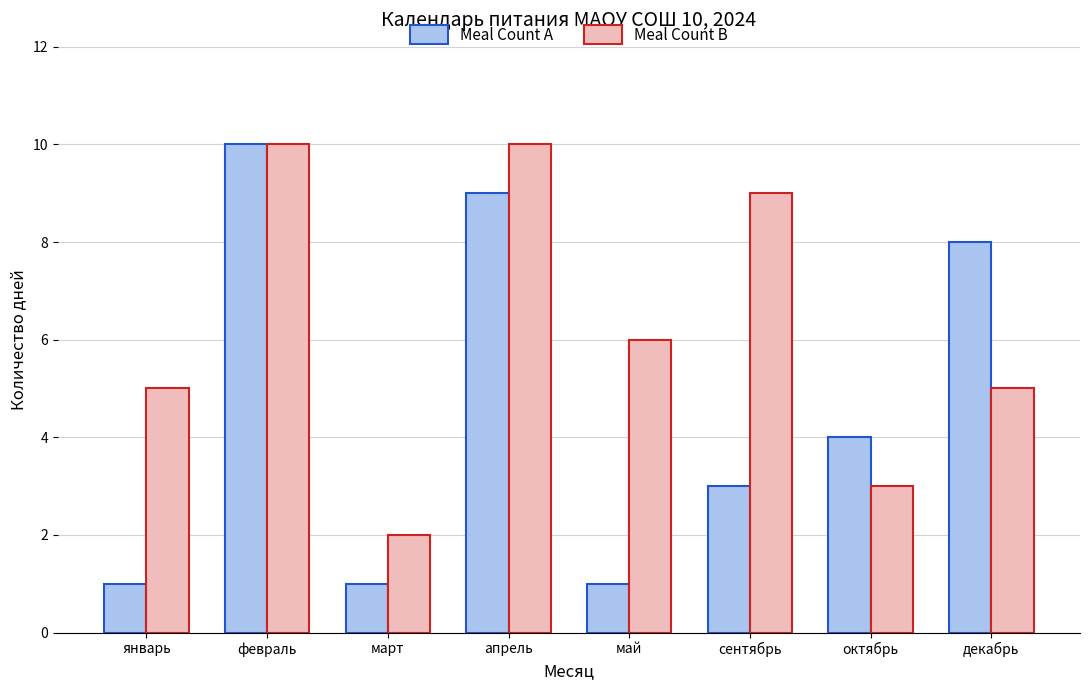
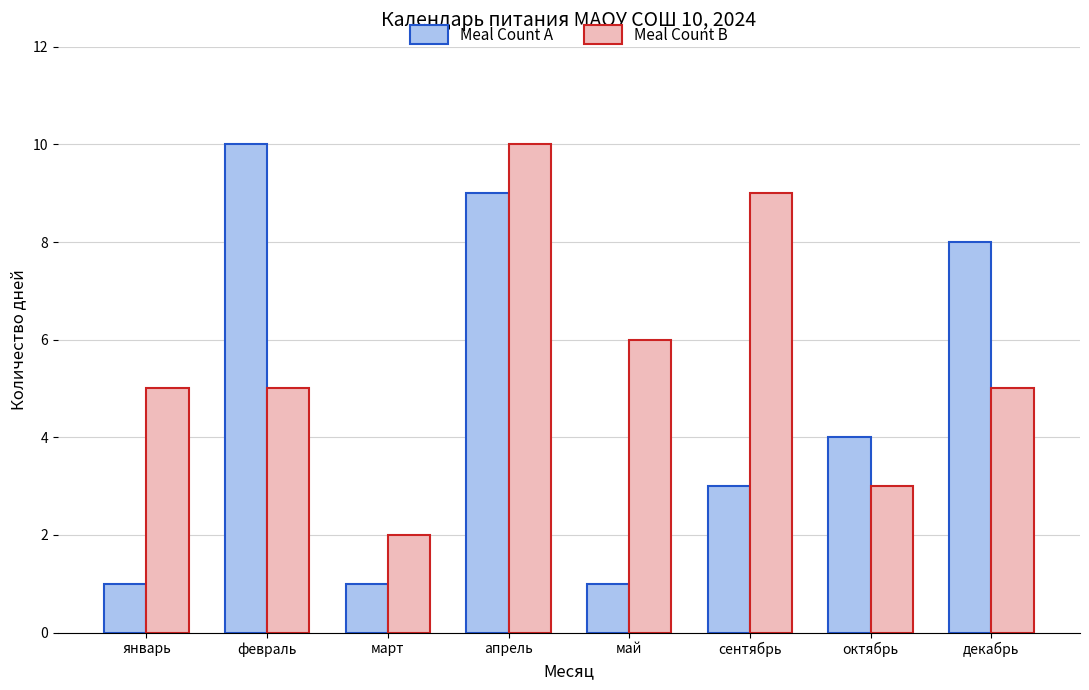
  {
    "Meal Count A": {
      "январь": 1,
      "февраль": 10,
      "март": 1,
      "апрель": 9,
      "май": 1,
      "сентябрь": 3,
      "октябрь": 4,
      "декабрь": 8
    },
    "Meal Count B": {
      "январь": 5,
-     "февраль": 10,
+     "февраль": 5,
      "март": 2,
      "апрель": 10,
      "май": 6,
      "сентябрь": 9,
      "октябрь": 3,
      "декабрь": 5
    }
  }
